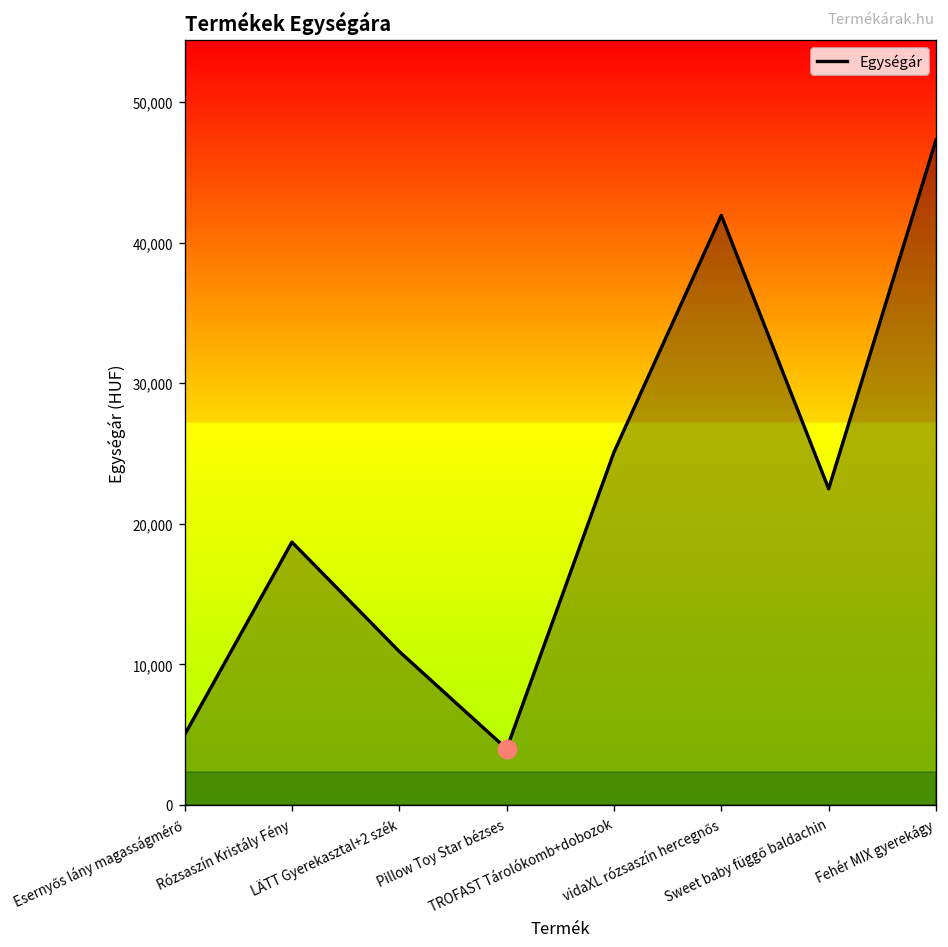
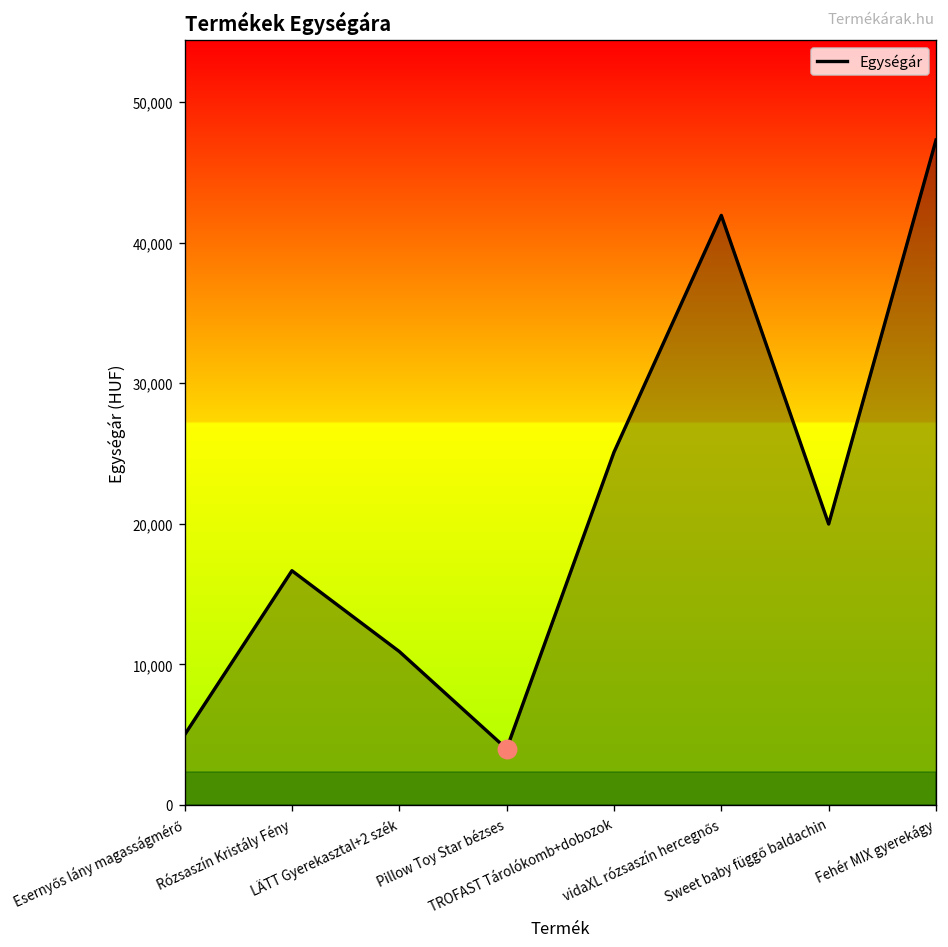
  {
    "Egységár": {
      "Esernyős lány magasságmérő": "5,000",
-     "Rózsaszín Kristály Fény": "18,700",
+     "Rózsaszín Kristály Fény": "16,700",
      "LÄTT Gyerekasztal+2 szék": "10,900",
      "TROFAST Tárolókomb+dobozok": "25,100",
      "vidaXL rózsaszín hercegnős": "41,900",
-     "Sweet baby függő baldachin": "22,500",
+     "Sweet baby függő baldachin": "20,000",
      "Fehér MIX gyerekágy": "47,300"
    }
  }
